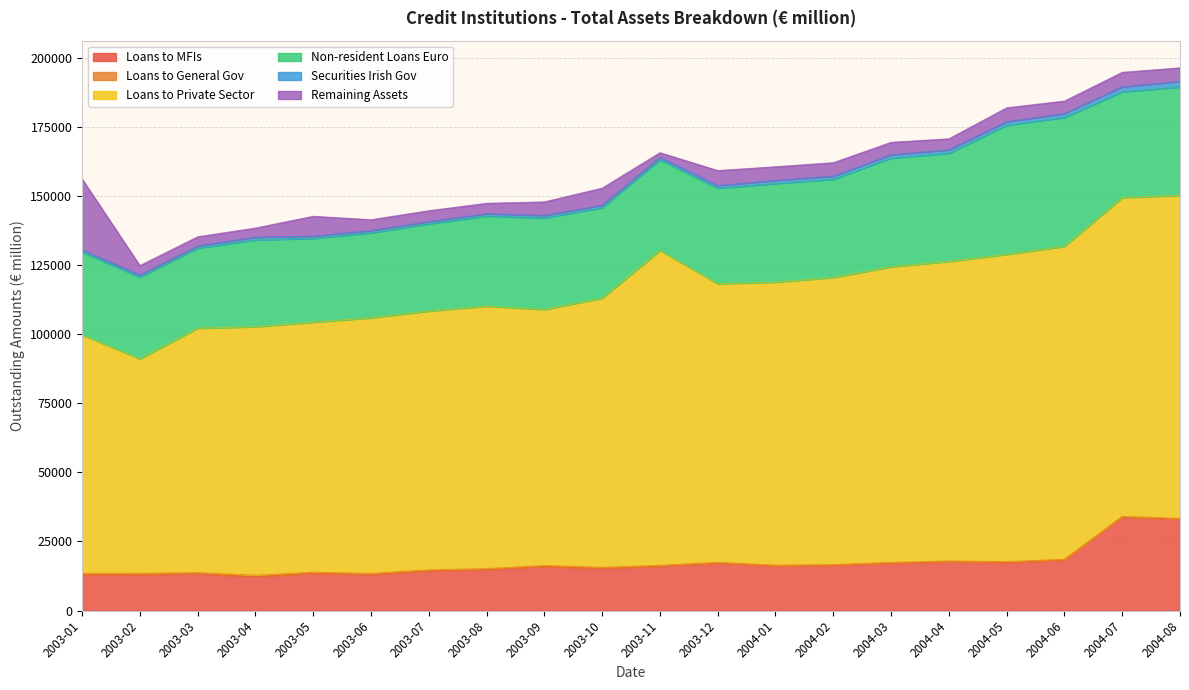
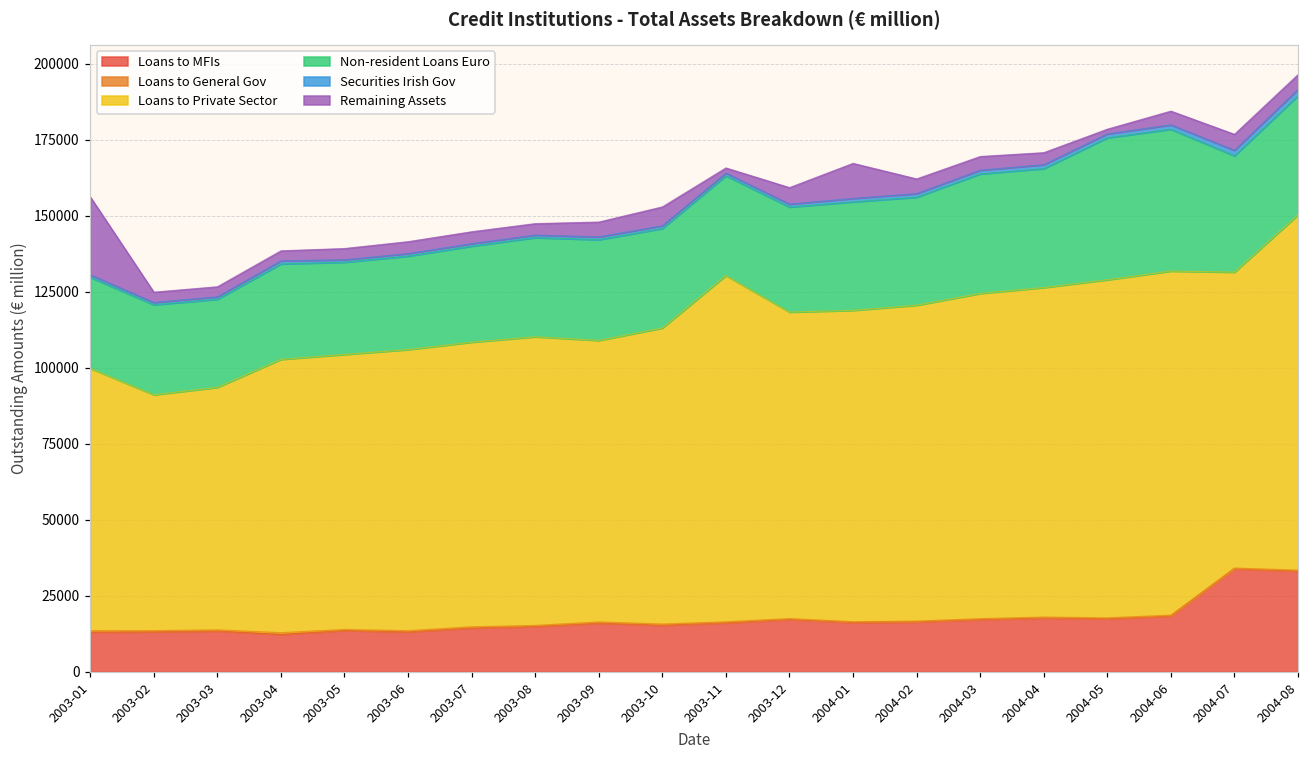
  {
    "Loans to Private Sector": {
      "2003-01": 86000,
      "2003-02": 78000,
-     "2003-03": 88000,
+     "2003-03": 80000,
      "2003-04": 90000,
      "2003-05": 90000,
      "2003-06": 92000,
      "2003-07": 94000,
      "2003-08": 95000,
      "2003-09": 93000,
      "2003-10": 97000,
      "2003-11": 114000,
      "2003-12": 101000,
      "2004-01": 102000,
      "2004-02": 104000,
      "2004-03": 107000,
      "2004-04": 108000,
      "2004-05": 111000,
      "2004-06": 113000,
-     "2004-07": 115000,
+     "2004-07": 97000,
      "2004-08": 117000
    },
    "Non-resident Loans Euro": {
      "2003-04": 31000,
      "2003-12": 35000,
      "2004-01": 36000,
      "2004-02": 36000,
      "2004-03": 39000,
      "2004-04": 39000,
      "2004-05": 47000,
      "2004-06": 47000,
      "2004-07": 38000,
      "2004-08": 39000
    },
    "Securities Irish Gov": {
      "2003-04": 1000,
      "2003-12": 1000,
      "2004-01": 1000,
      "2004-02": 1000,
      "2004-03": 1000,
      "2004-04": 1000,
      "2004-05": 1000,
      "2004-06": 1000,
      "2004-07": 2000,
      "2004-08": 2000
    },
    "Remaining Assets": {
      "2003-01": 26000,
      "2003-02": 3000,
      "2003-03": 3000,
      "2003-04": 3000,
-     "2003-05": 7000,
+     "2003-05": 4000,
      "2003-06": 4000,
      "2003-07": 4000,
      "2003-08": 4000,
      "2003-09": 5000,
      "2003-10": 6000,
      "2003-11": 2000,
      "2003-12": 5000,
-     "2004-01": 5000,
+     "2004-01": 12000,
      "2004-02": 5000,
      "2004-03": 4000,
      "2004-04": 4000,
-     "2004-05": 5000,
+     "2004-05": 2000,
      "2004-06": 5000,
      "2004-07": 5000,
      "2004-08": 5000
    }
  }
